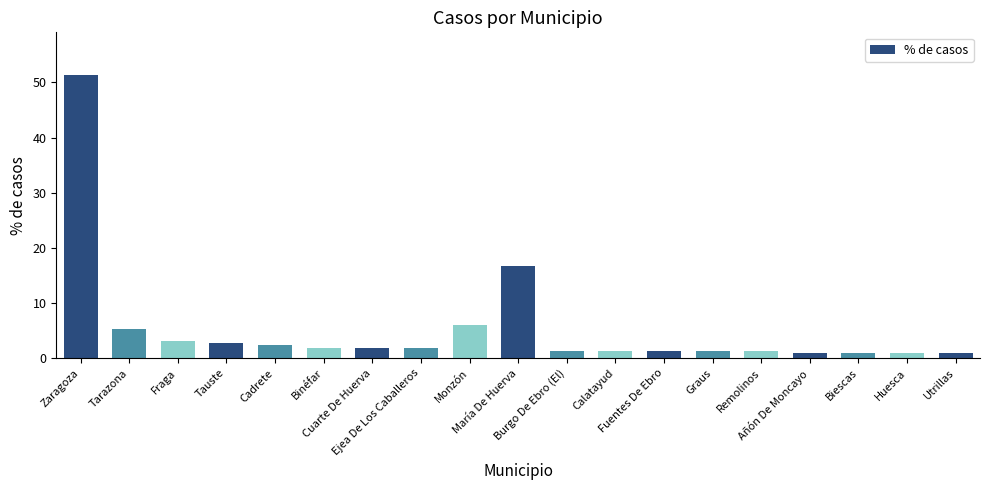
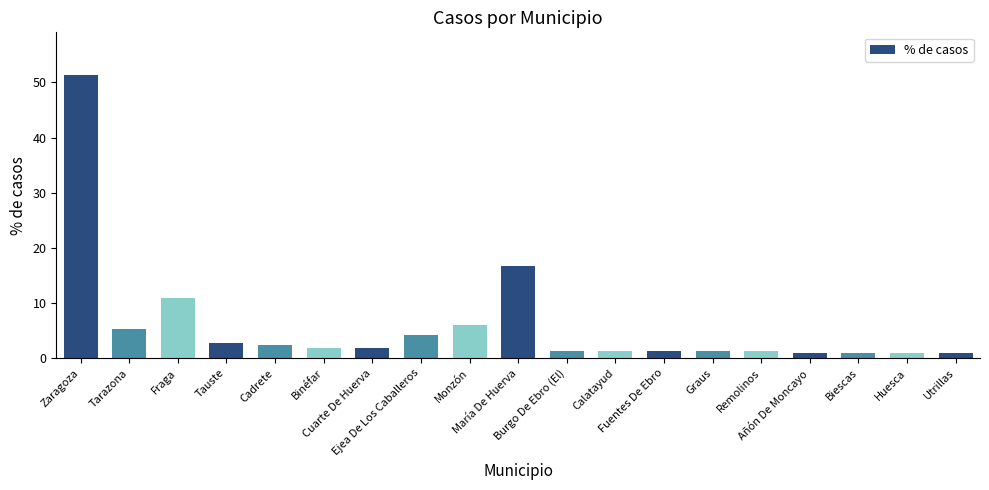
  {
    "Zaragoza": 51,
    "Tarazona": 5,
-   "Fraga": 3,
+   "Fraga": 11,
    "Tauste": 3,
    "Cadrete": 2,
    "Binéfar": 2,
    "Cuarte De Huerva": 2,
-   "Ejea De Los Caballeros": 2,
+   "Ejea De Los Caballeros": 4,
    "Monzón": 6,
    "María De Huerva": 17,
    "Burgo De Ebro (El)": 1,
    "Calatayud": 1,
    "Fuentes De Ebro": 1,
    "Graus": 1,
    "Remolinos": 1,
    "Añón De Moncayo": 1,
    "Biescas": 1,
    "Huesca": 1,
    "Utrillas": 1
  }
